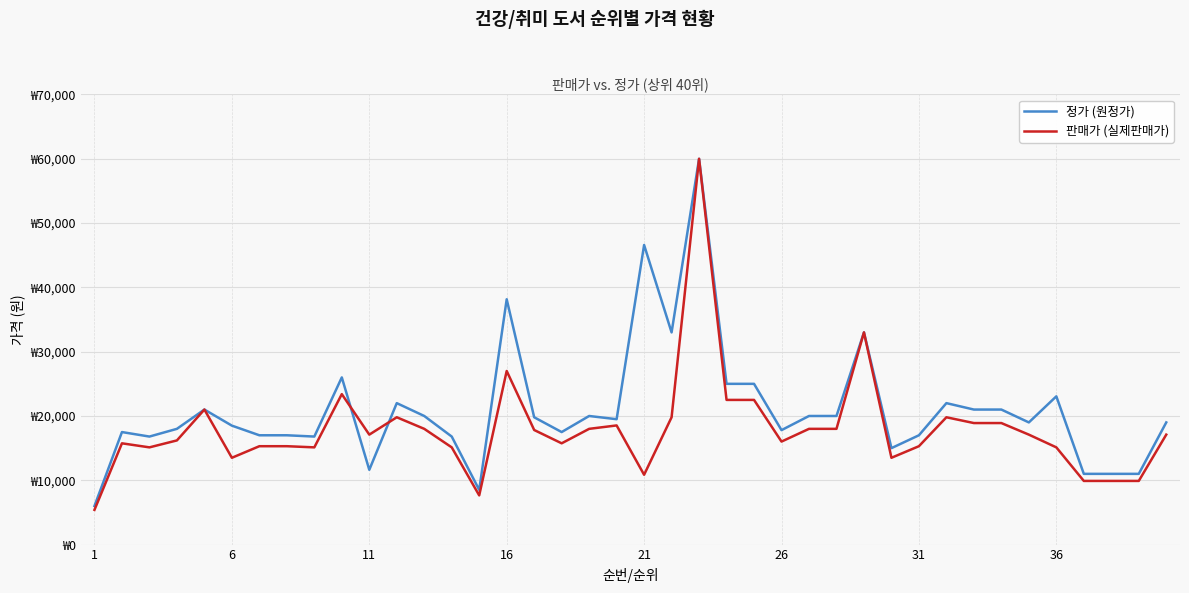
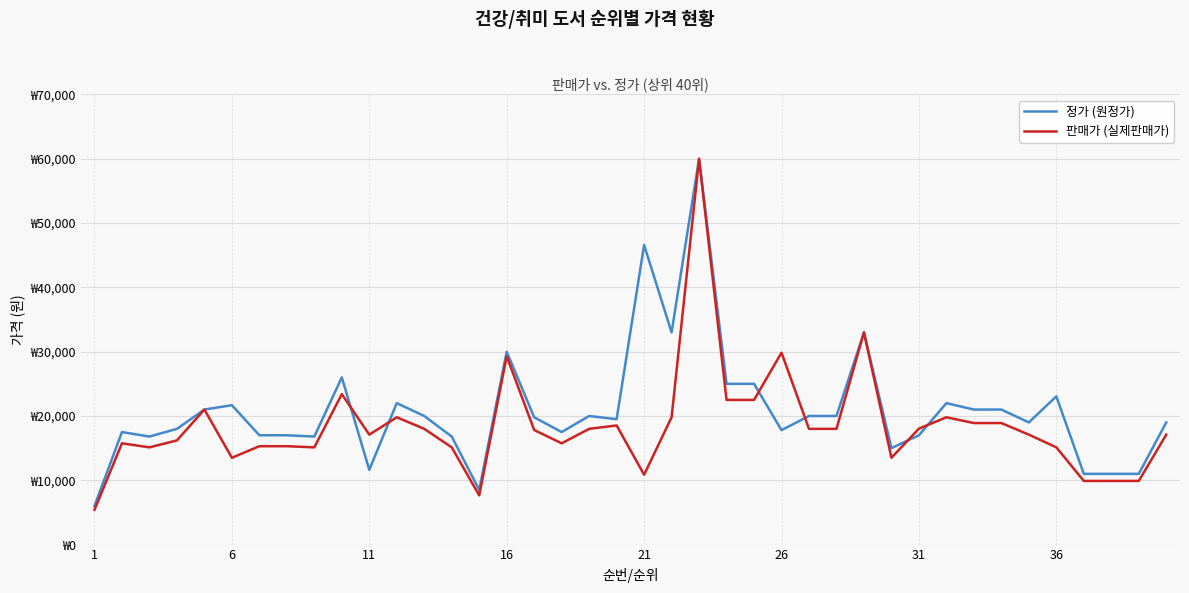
  {
    "정가 (원정가)": {
      "1": "₩6,000",
-     "6": "₩19,000",
+     "6": "₩22,000",
      "11": "₩12,000",
-     "16": "₩38,000",
+     "16": "₩30,000",
      "21": "₩47,000",
      "26": "₩18,000",
      "31": "₩17,000",
      "36": "₩23,000"
    },
    "판매가 (실제판매가)": {
      "1": "₩5,000",
      "6": "₩13,000",
      "11": "₩17,000",
-     "16": "₩27,000",
+     "16": "₩29,000",
      "21": "₩11,000",
-     "26": "₩16,000",
-     "31": "₩15,000",
+     "26": "₩30,000",
+     "31": "₩18,000",
      "36": "₩15,000"
    }
  }
